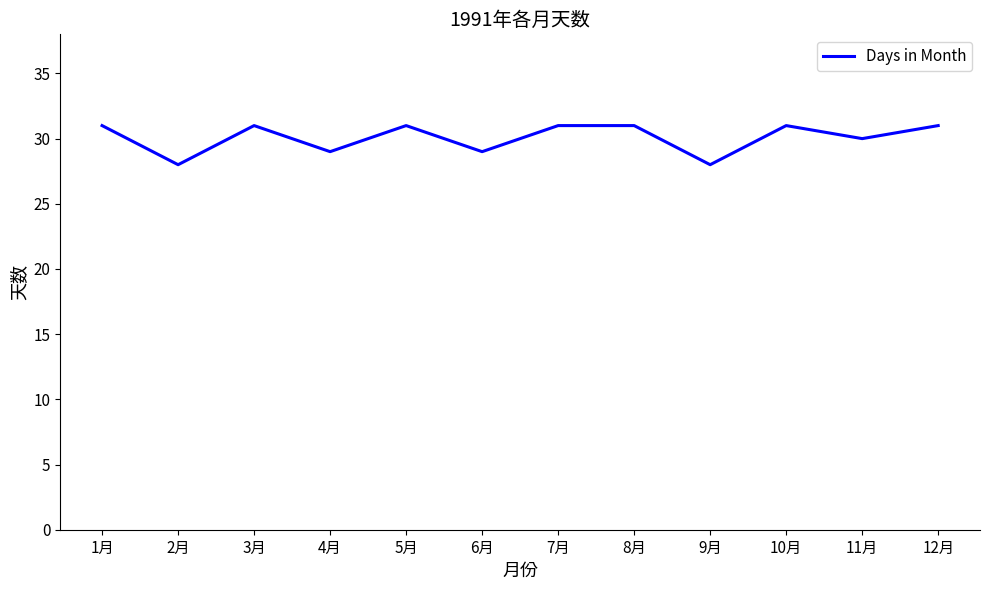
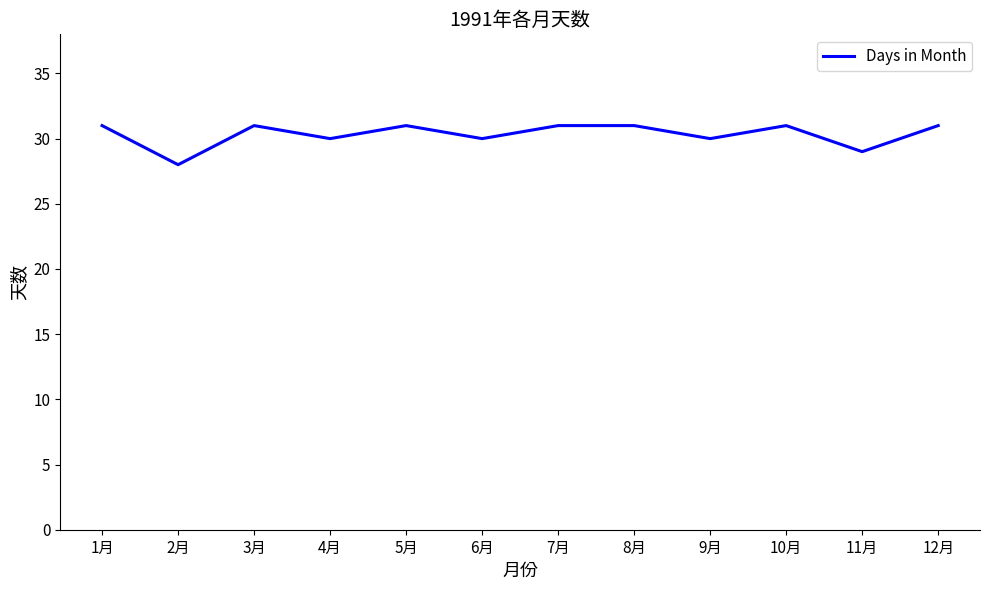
  {
    "1月": 31,
    "2月": 28,
    "3月": 31,
-   "4月": 29,
+   "4月": 30,
    "5月": 31,
-   "6月": 29,
+   "6月": 30,
    "7月": 31,
    "8月": 31,
-   "9月": 28,
+   "9月": 30,
    "10月": 31,
-   "11月": 30,
+   "11月": 29,
    "12月": 31
  }
